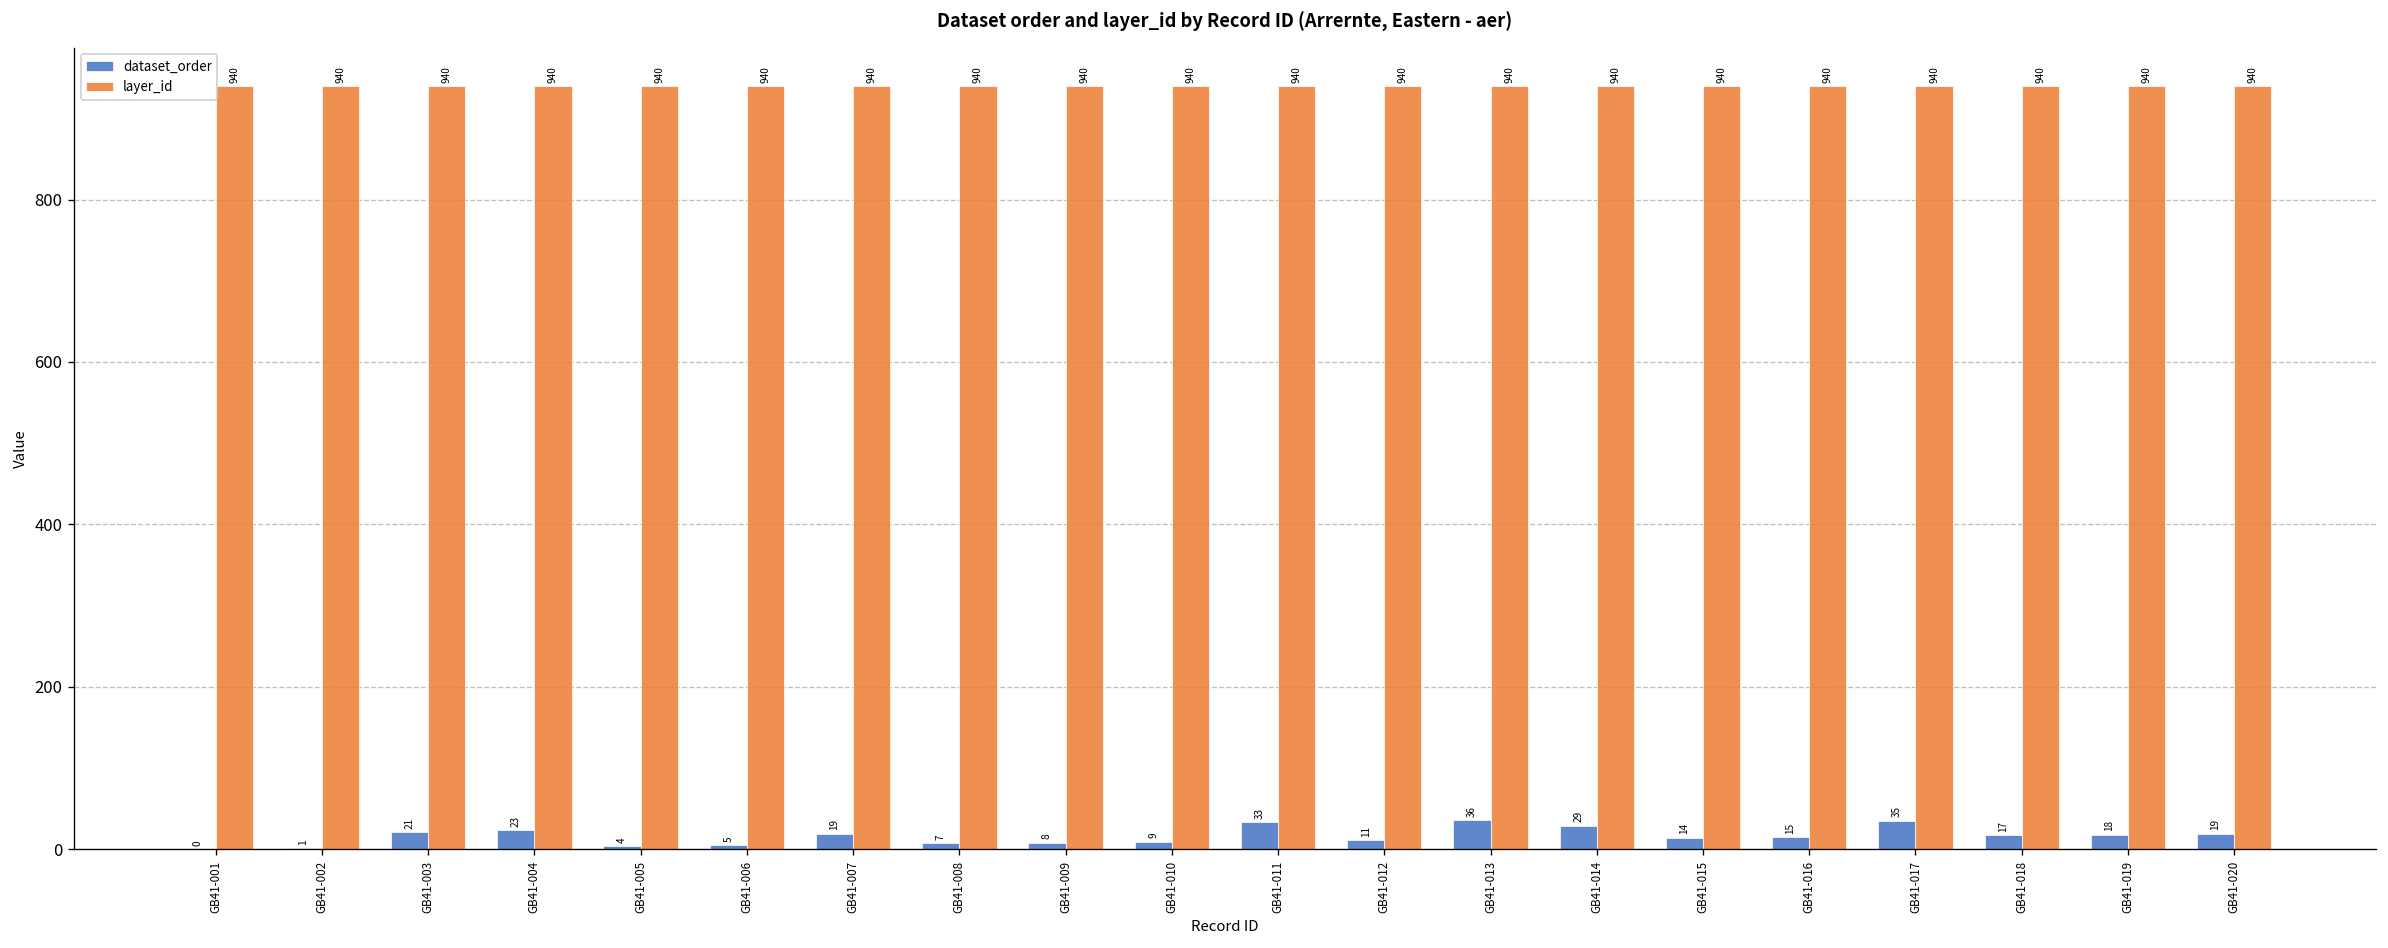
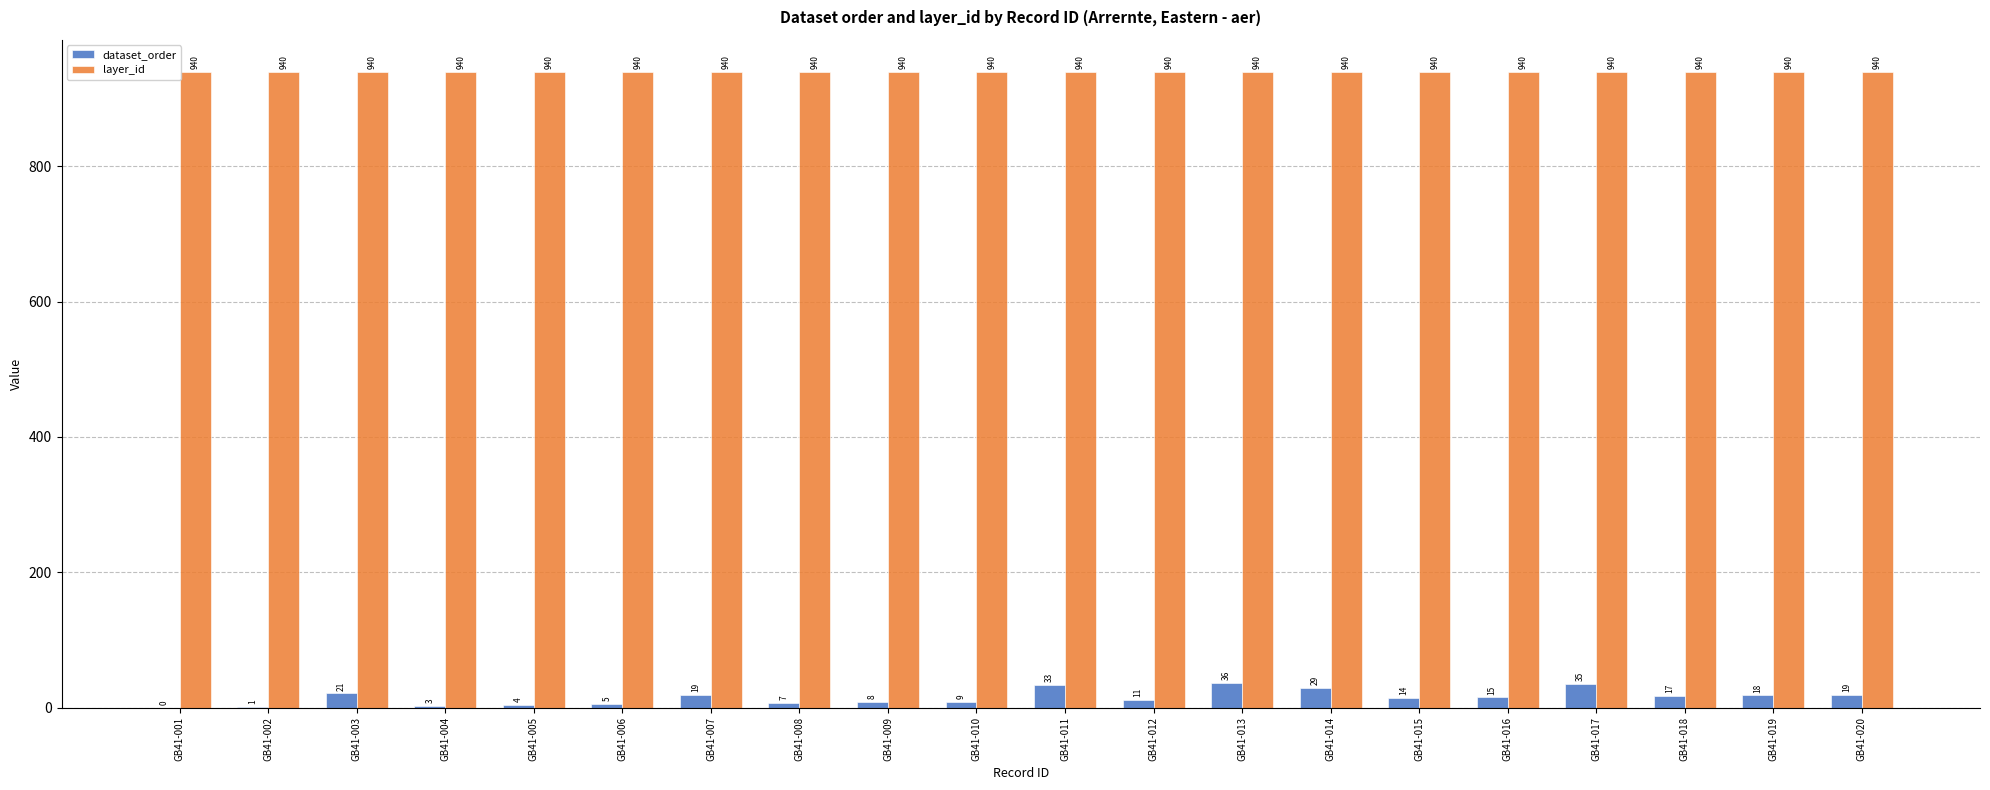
  {
    "dataset_order": {
      "GB41-001": 0,
      "GB41-002": 1,
      "GB41-003": 21,
-     "GB41-004": 23,
+     "GB41-004": 3,
      "GB41-005": 4,
      "GB41-006": 5,
      "GB41-007": 19,
      "GB41-008": 7,
      "GB41-009": 8,
      "GB41-010": 9,
      "GB41-011": 33,
      "GB41-012": 11,
      "GB41-013": 36,
      "GB41-014": 29,
      "GB41-015": 14,
      "GB41-016": 15,
      "GB41-017": 35,
      "GB41-018": 17,
      "GB41-019": 18,
      "GB41-020": 19
    },
    "layer_id": {
      "GB41-001": 940,
      "GB41-002": 940,
      "GB41-003": 940,
      "GB41-004": 940,
      "GB41-005": 940,
      "GB41-006": 940,
      "GB41-007": 940,
      "GB41-008": 940,
      "GB41-009": 940,
      "GB41-010": 940,
      "GB41-011": 940,
      "GB41-012": 940,
      "GB41-013": 940,
      "GB41-014": 940,
      "GB41-015": 940,
      "GB41-016": 940,
      "GB41-017": 940,
      "GB41-018": 940,
      "GB41-019": 940,
      "GB41-020": 940
    }
  }
